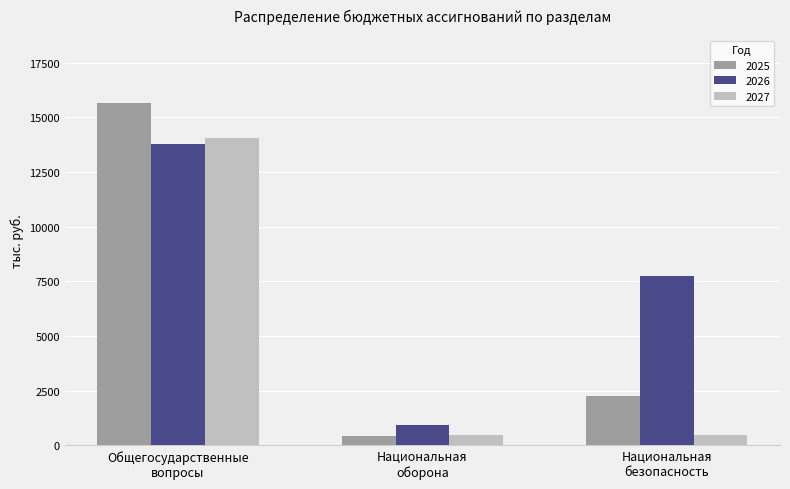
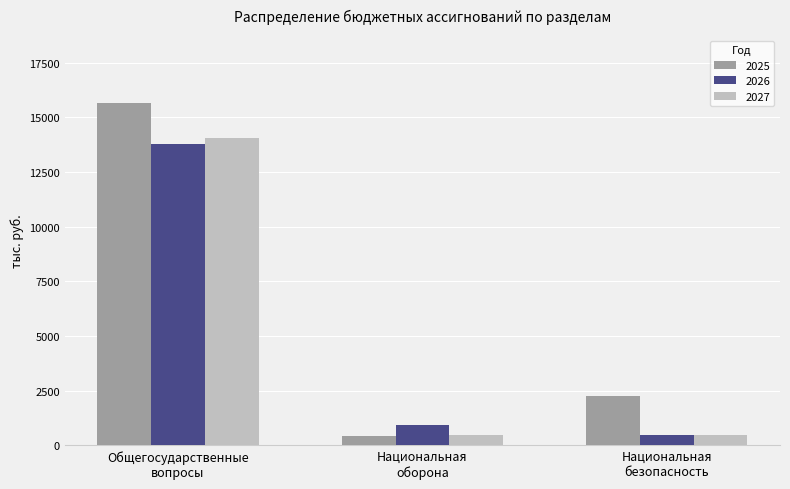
  {
    "2026": {
      "Общегосударственные вопросы": 13800,
      "Национальная оборона": 900,
-     "Национальная безопасность": 7700
+     "Национальная безопасность": 500
    }
  }
